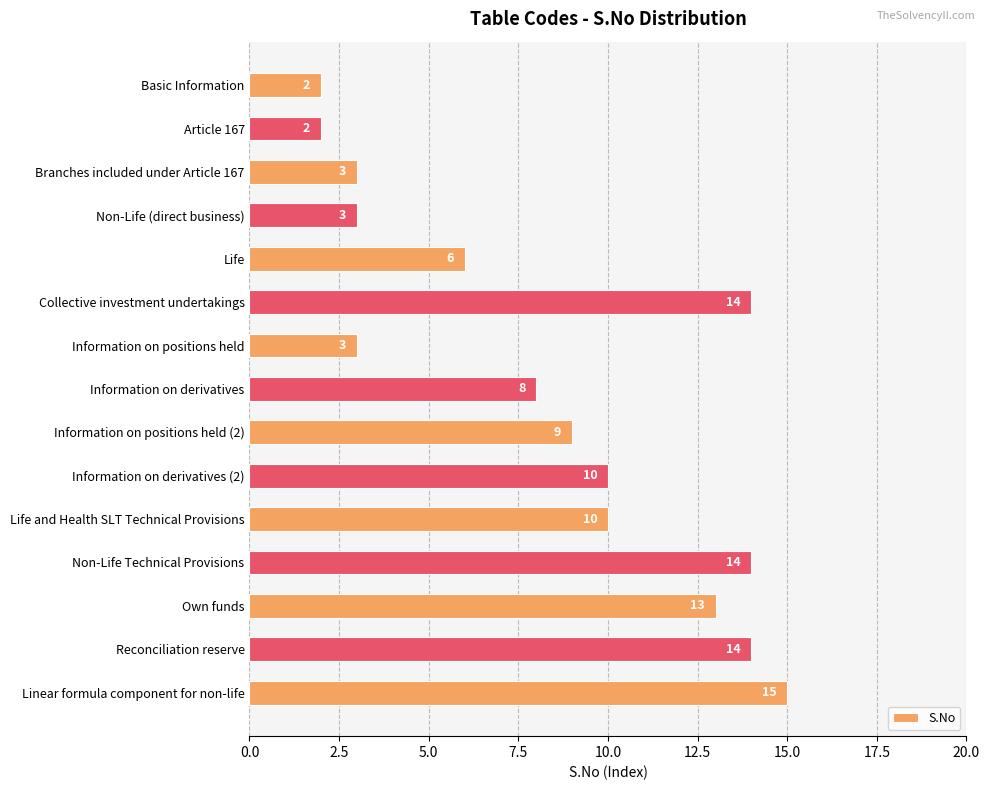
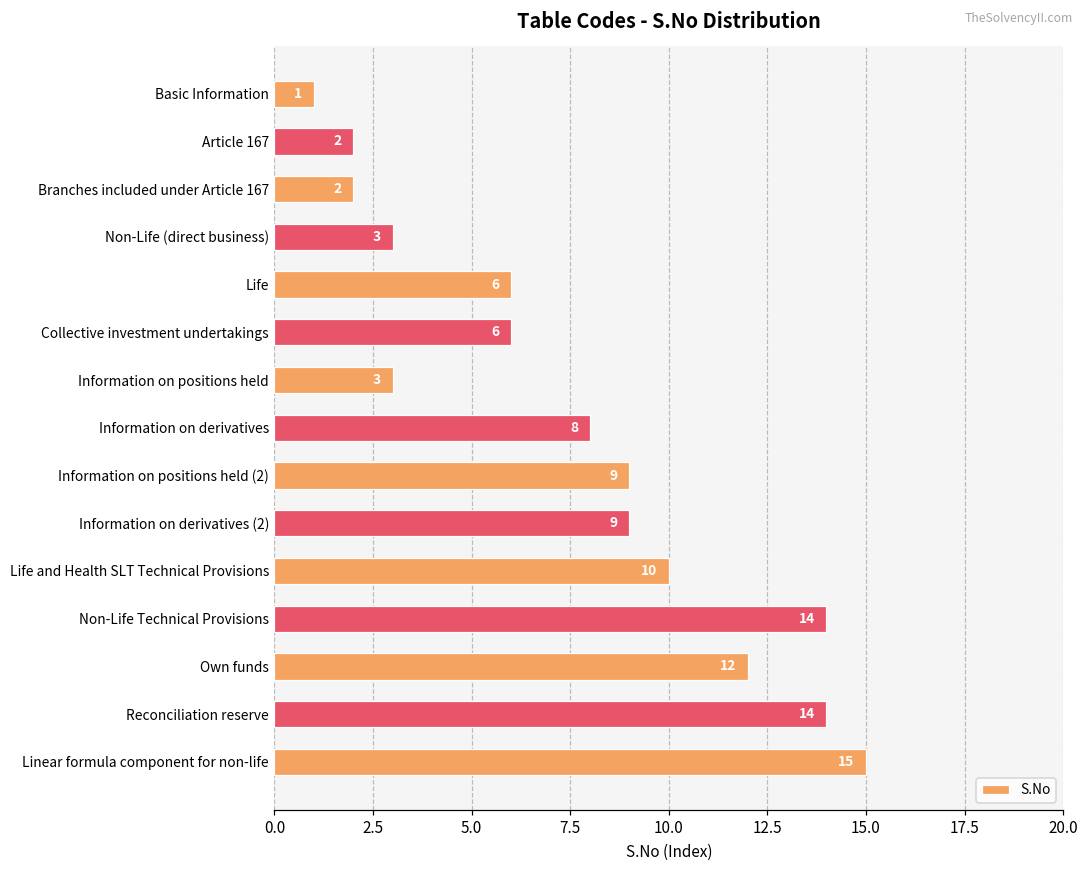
  {
-   "Basic Information": 2,
+   "Basic Information": 1,
    "Article 167": 2,
-   "Branches included under Article 167": 3,
+   "Branches included under Article 167": 2,
    "Non-Life (direct business)": 3,
    "Life": 6,
-   "Collective investment undertakings": 14,
+   "Collective investment undertakings": 6,
    "Information on positions held": 3,
    "Information on derivatives": 8,
    "Information on positions held (2)": 9,
-   "Information on derivatives (2)": 10,
+   "Information on derivatives (2)": 9,
    "Life and Health SLT Technical Provisions": 10,
    "Non-Life Technical Provisions": 14,
-   "Own funds": 13,
+   "Own funds": 12,
    "Reconciliation reserve": 14,
    "Linear formula component for non-life": 15
  }
